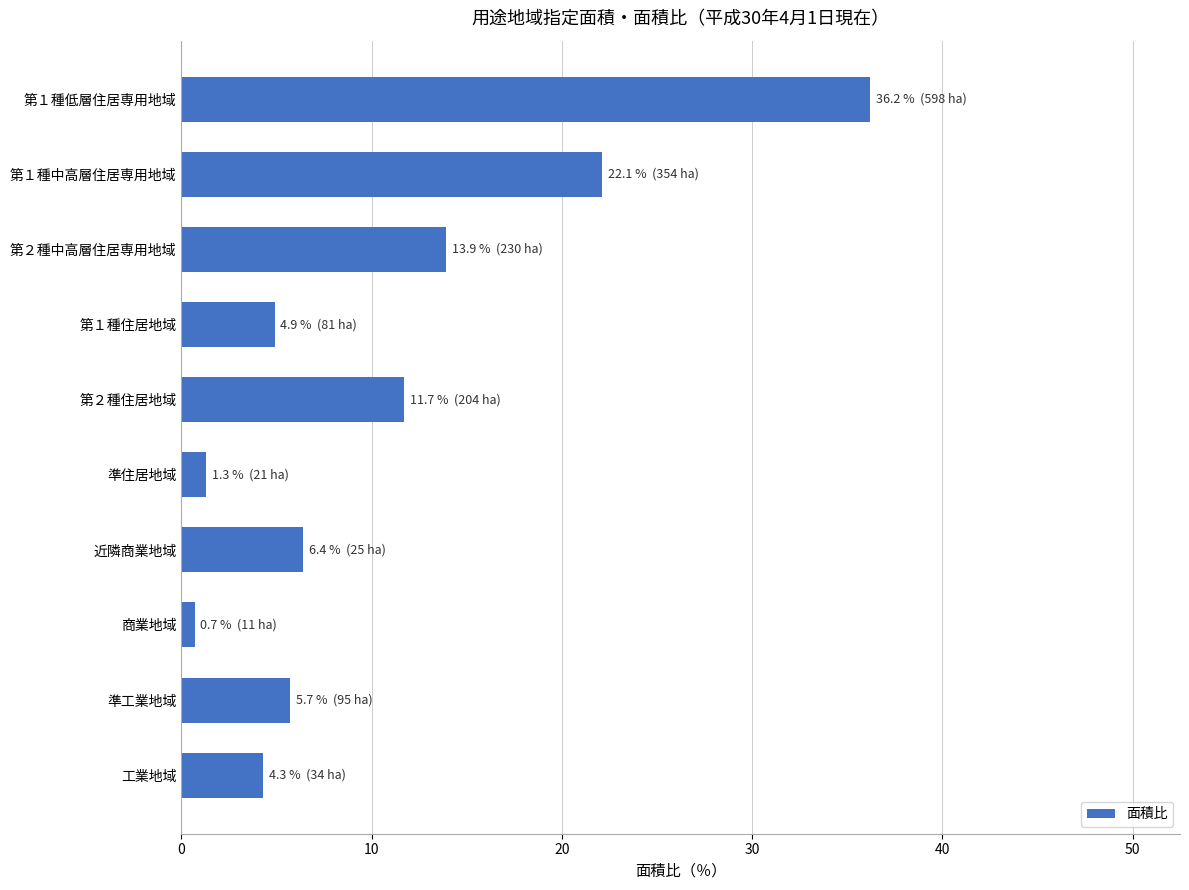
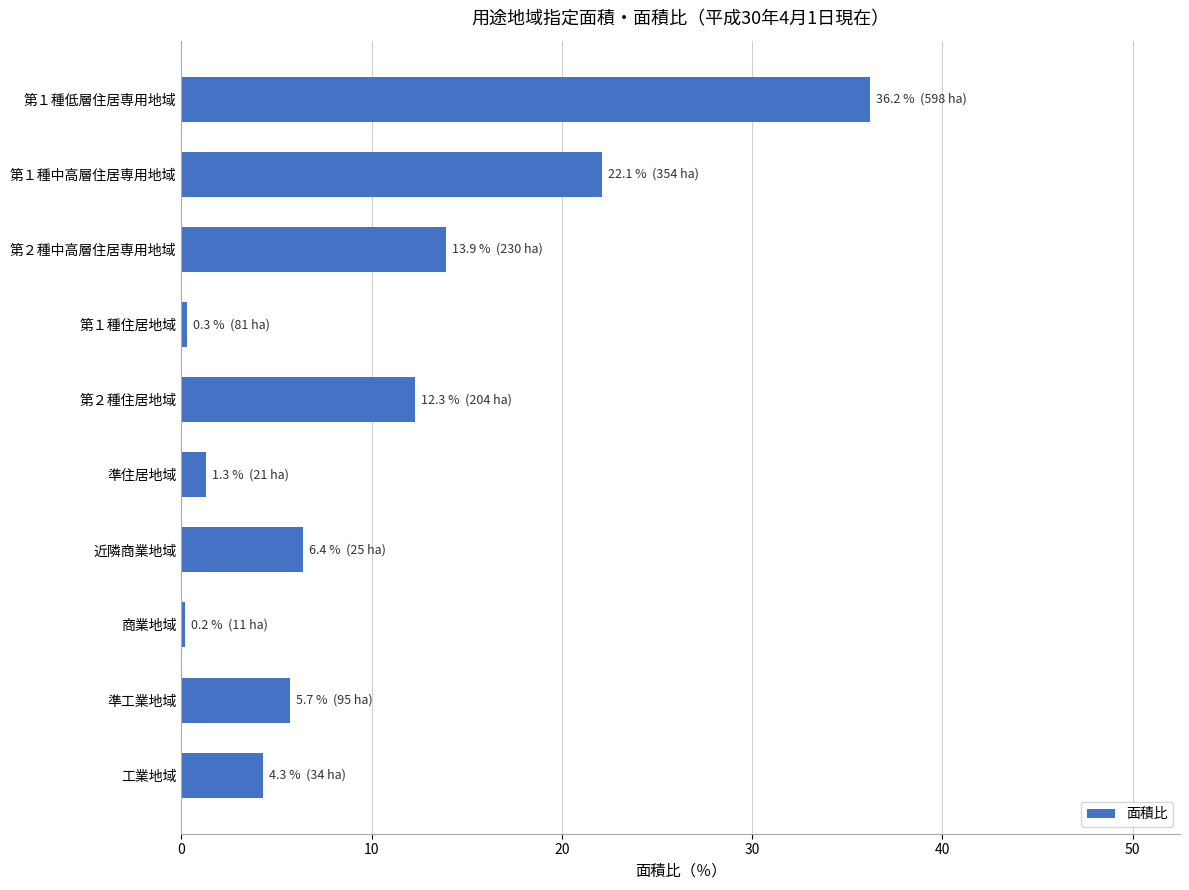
  {
    "第１種低層住居専用地域": "36.2 %",
    "第１種中高層住居専用地域": "22.1 %",
    "第２種中高層住居専用地域": "13.9 %",
-   "第１種住居地域": "4.9 %",
-   "第２種住居地域": "11.7 %",
+   "第１種住居地域": "0.3 %",
+   "第２種住居地域": "12.3 %",
    "準住居地域": "1.3 %",
    "近隣商業地域": "6.4 %",
-   "商業地域": "0.7 %",
+   "商業地域": "0.2 %",
    "準工業地域": "5.7 %",
    "工業地域": "4.3 %"
  }
